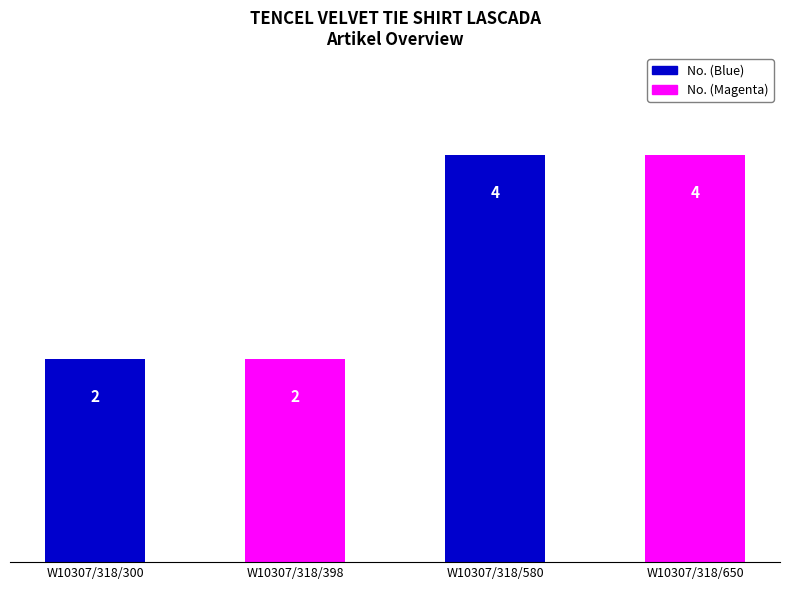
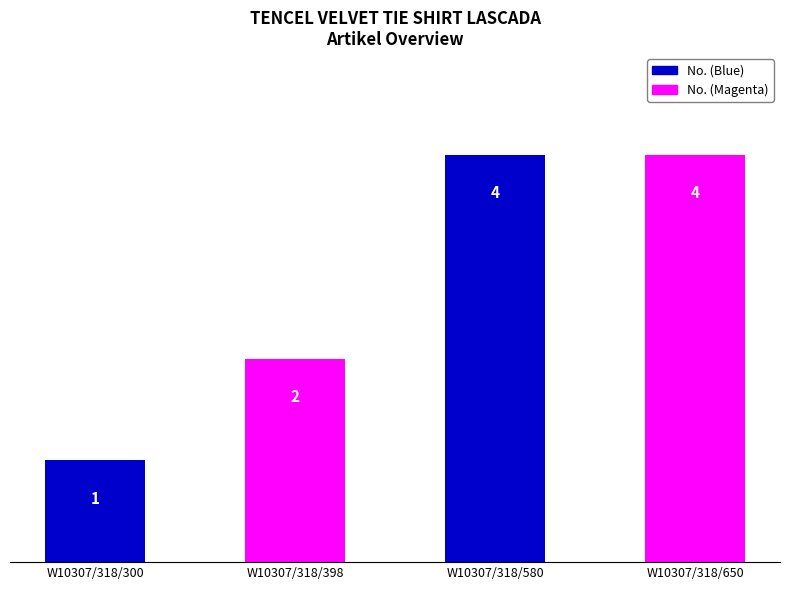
  {
-   "W10307/318/300": 2,
+   "W10307/318/300": 1,
    "W10307/318/398": 2,
    "W10307/318/580": 4,
    "W10307/318/650": 4
  }
